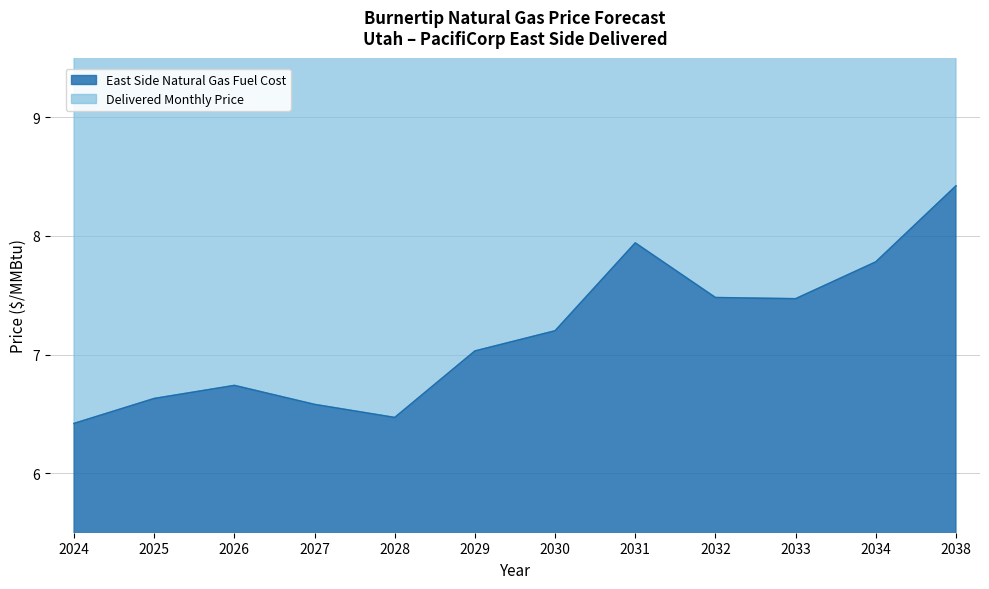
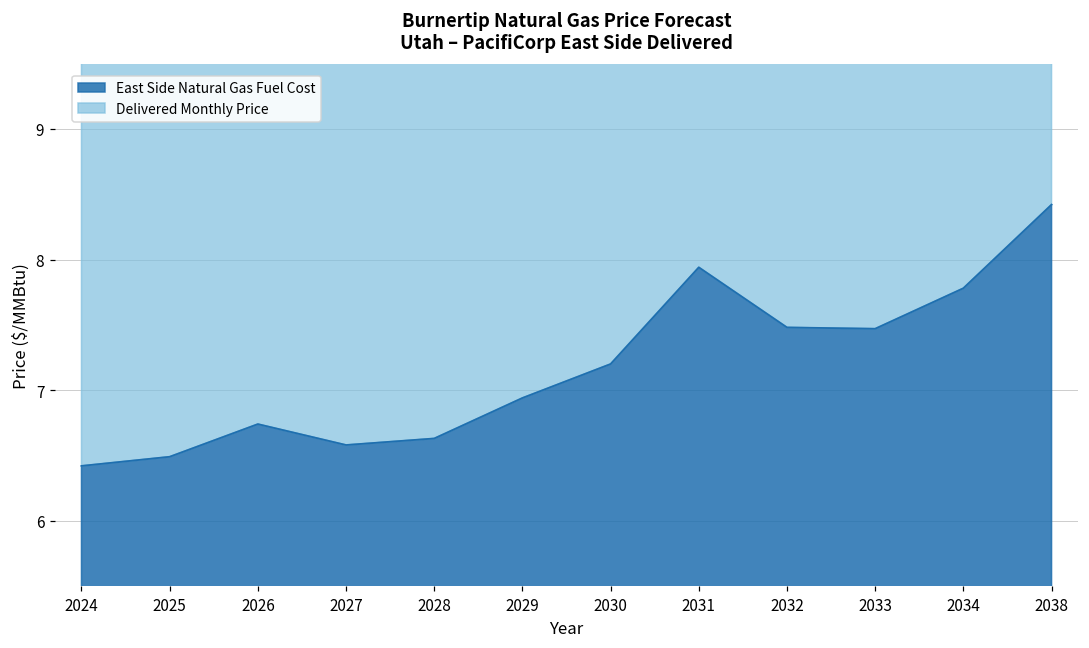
  {
    "East Side Natural Gas Fuel Cost": {
      "2024": 6.42,
-     "2025": 6.63,
+     "2025": 6.49,
      "2026": 6.74,
      "2027": 6.58,
-     "2028": 6.47,
-     "2029": 7.03,
+     "2028": 6.63,
+     "2029": 6.94,
      "2030": 7.20,
      "2031": 7.94,
      "2032": 7.48,
      "2033": 7.47,
      "2034": 7.78,
      "2038": 8.42
    }
  }
